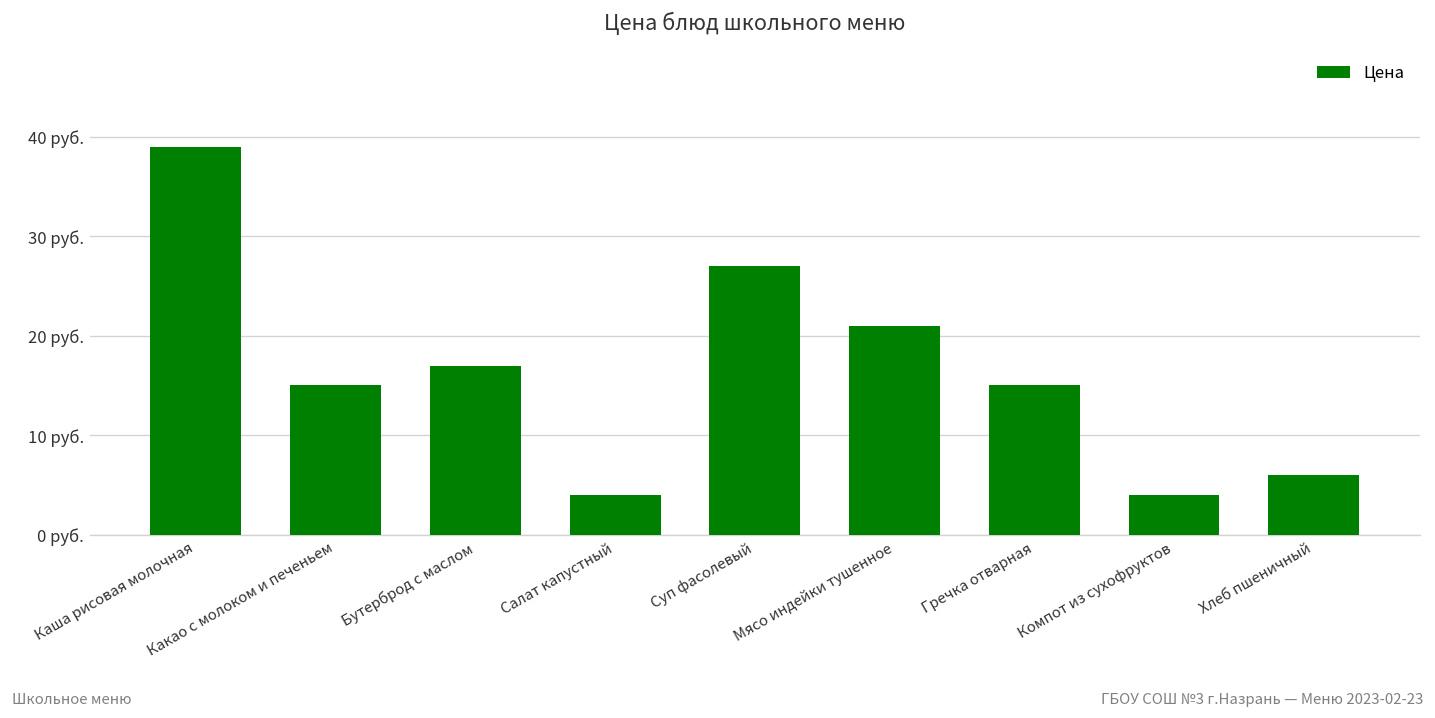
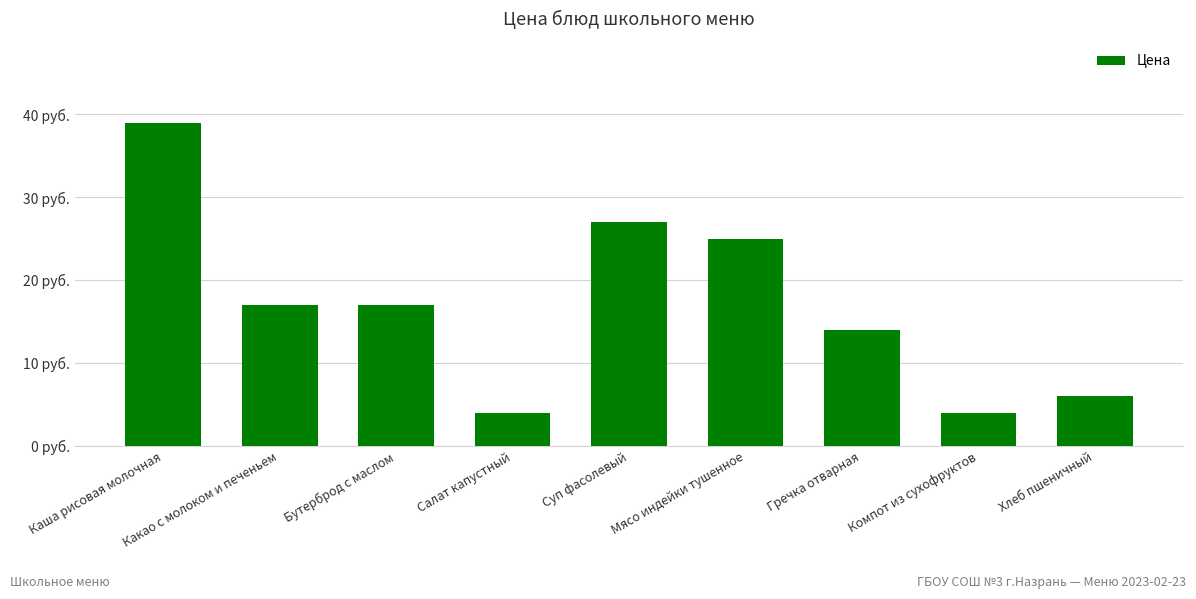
  {
    "Каша рисовая молочная": "39 руб.",
-   "Какао с молоком и печеньем": "15 руб.",
+   "Какао с молоком и печеньем": "17 руб.",
    "Бутерброд с маслом": "17 руб.",
    "Салат капустный": "4 руб.",
    "Суп фасолевый": "27 руб.",
-   "Мясо индейки тушенное": "21 руб.",
-   "Гречка отварная": "15 руб.",
+   "Мясо индейки тушенное": "25 руб.",
+   "Гречка отварная": "14 руб.",
    "Компот из сухофруктов": "4 руб.",
    "Хлеб пшеничный": "6 руб."
  }
